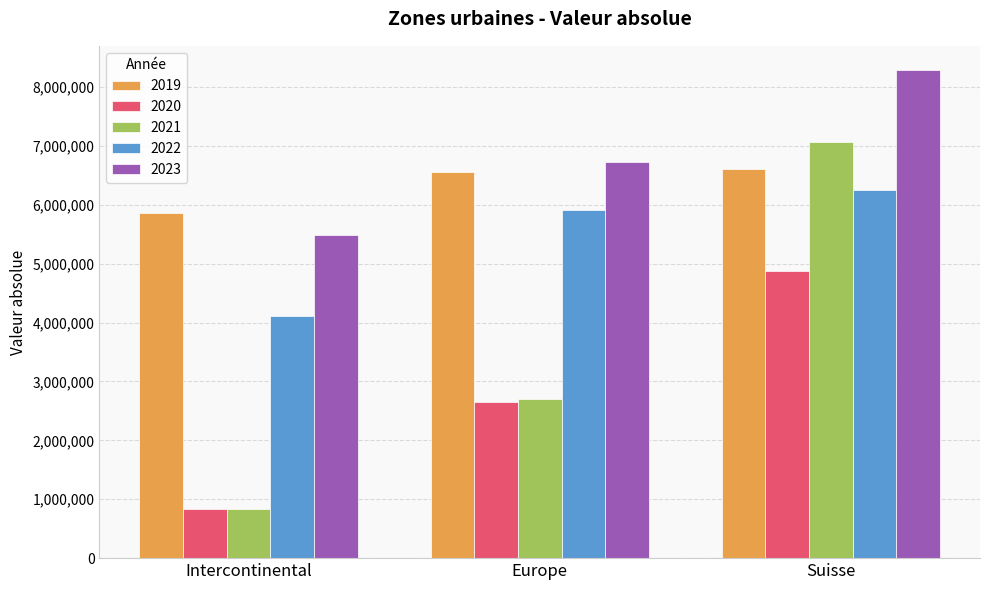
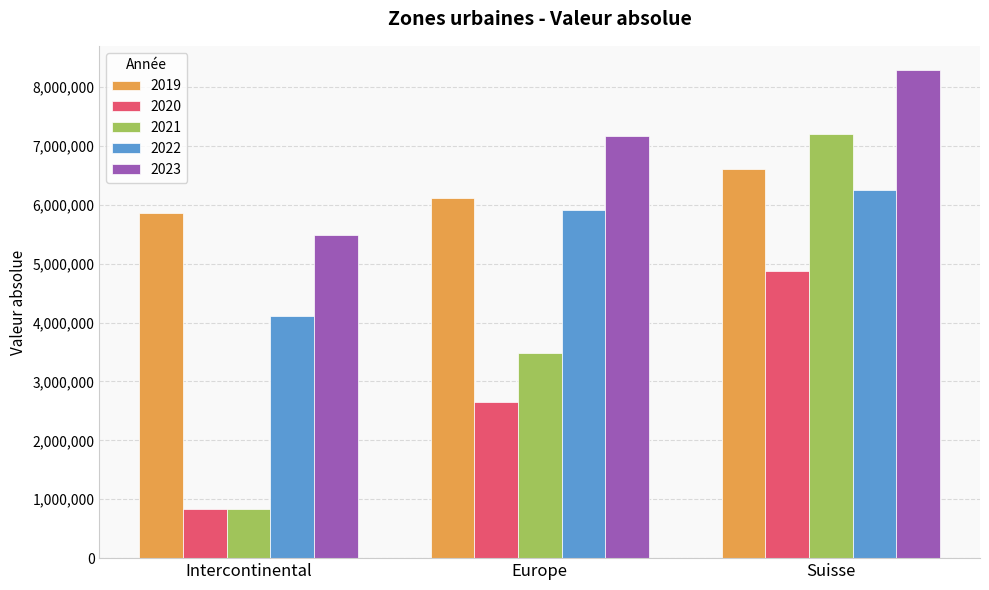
  {
    "2019": {
      "Intercontinental": "5,900,000",
-     "Europe": "6,500,000",
+     "Europe": "6,100,000",
      "Suisse": "6,600,000"
    },
    "2020": {
      "Intercontinental": "800,000",
      "Europe": "2,700,000",
      "Suisse": "4,900,000"
    },
    "2021": {
      "Intercontinental": "800,000",
-     "Europe": "2,700,000",
-     "Suisse": "7,100,000"
+     "Europe": "3,500,000",
+     "Suisse": "7,200,000"
    },
    "2022": {
      "Intercontinental": "4,100,000",
      "Europe": "5,900,000",
      "Suisse": "6,300,000"
    },
    "2023": {
      "Intercontinental": "5,500,000",
-     "Europe": "6,700,000",
+     "Europe": "7,200,000",
      "Suisse": "8,300,000"
    }
  }
